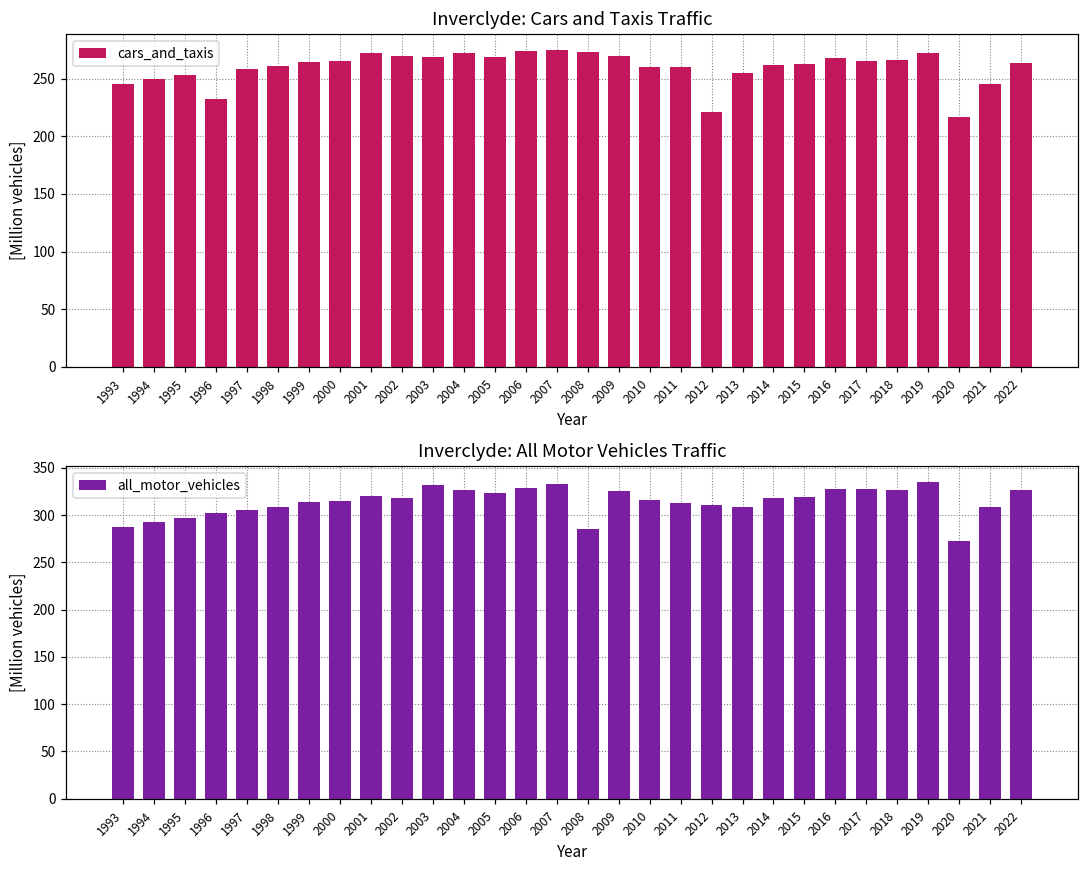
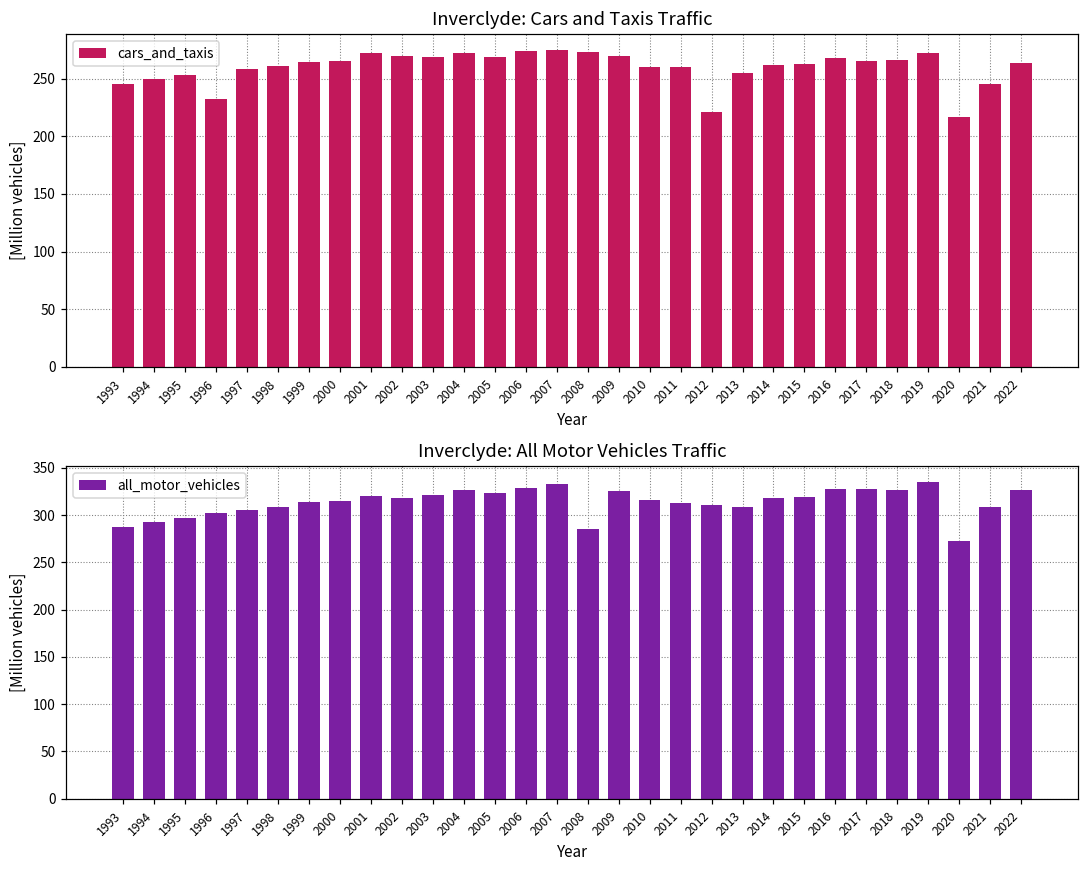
  {
    "Inverclyde: Cars and Taxis Traffic": {
      "1993": 245,
      "1994": 249,
      "1995": 253,
      "1996": 233,
      "1997": 259,
      "1998": 261,
      "1999": 264,
      "2000": 265,
      "2001": 273,
      "2002": 270,
      "2003": 269,
      "2004": 272,
      "2005": 269,
      "2006": 274,
      "2007": 275,
      "2008": 273,
      "2009": 270,
      "2010": 260,
      "2011": 260,
      "2012": 221,
      "2013": 255,
      "2014": 262,
      "2015": 262,
      "2016": 267,
      "2017": 266,
      "2018": 266,
      "2019": 272,
      "2020": 217,
      "2021": 246,
      "2022": 263
    },
    "Inverclyde: All Motor Vehicles Traffic": {
      "1993": 290,
      "1994": 290,
      "1995": 300,
      "1996": 300,
      "1997": 310,
      "1998": 310,
      "1999": 310,
      "2000": 320,
      "2001": 320,
      "2002": 320,
-     "2003": 330,
+     "2003": 320,
      "2004": 330,
      "2005": 320,
      "2006": 330,
      "2007": 330,
      "2008": 290,
      "2009": 330,
      "2010": 320,
      "2011": 310,
      "2012": 310,
      "2013": 310,
      "2014": 320,
      "2015": 320,
      "2016": 330,
      "2017": 330,
      "2018": 330,
      "2019": 340,
      "2020": 270,
      "2021": 310,
      "2022": 330
    }
  }
